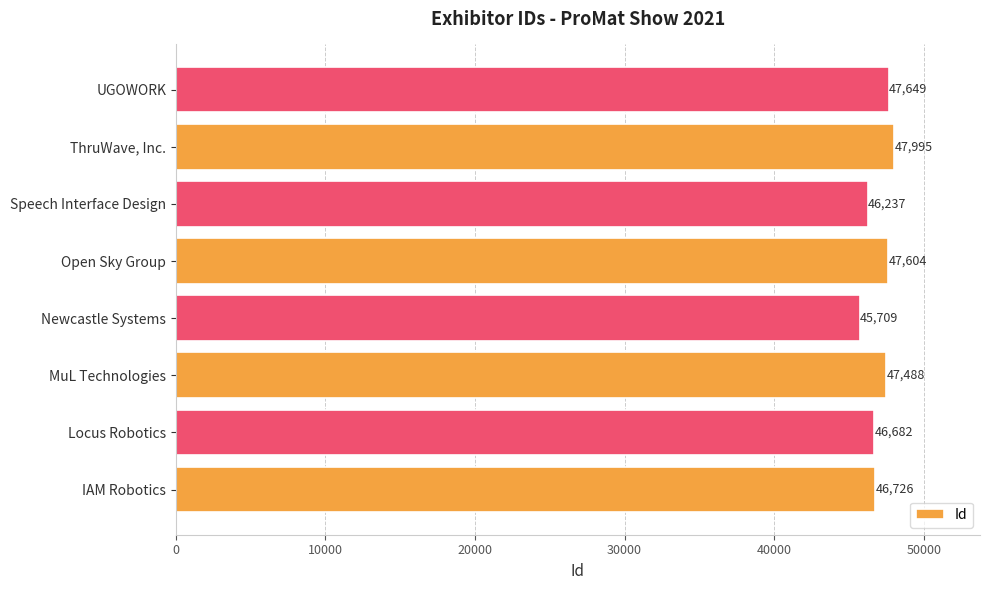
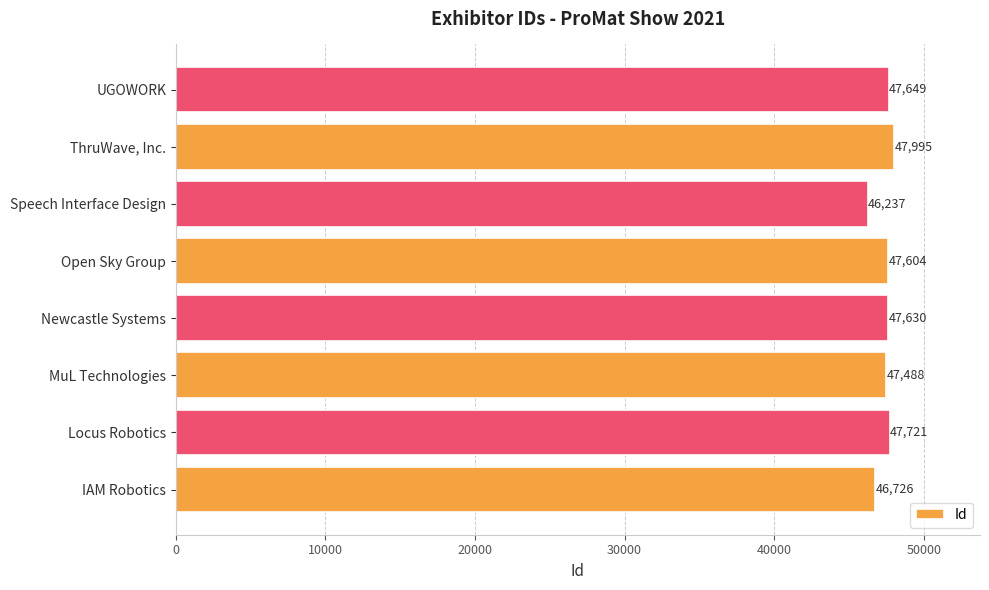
  {
    "UGOWORK": "47,649",
    "ThruWave, Inc.": "47,995",
    "Speech Interface Design": "46,237",
    "Open Sky Group": "47,604",
-   "Newcastle Systems": "45,709",
+   "Newcastle Systems": "47,630",
    "MuL Technologies": "47,488",
-   "Locus Robotics": "46,682",
+   "Locus Robotics": "47,721",
    "IAM Robotics": "46,726"
  }
